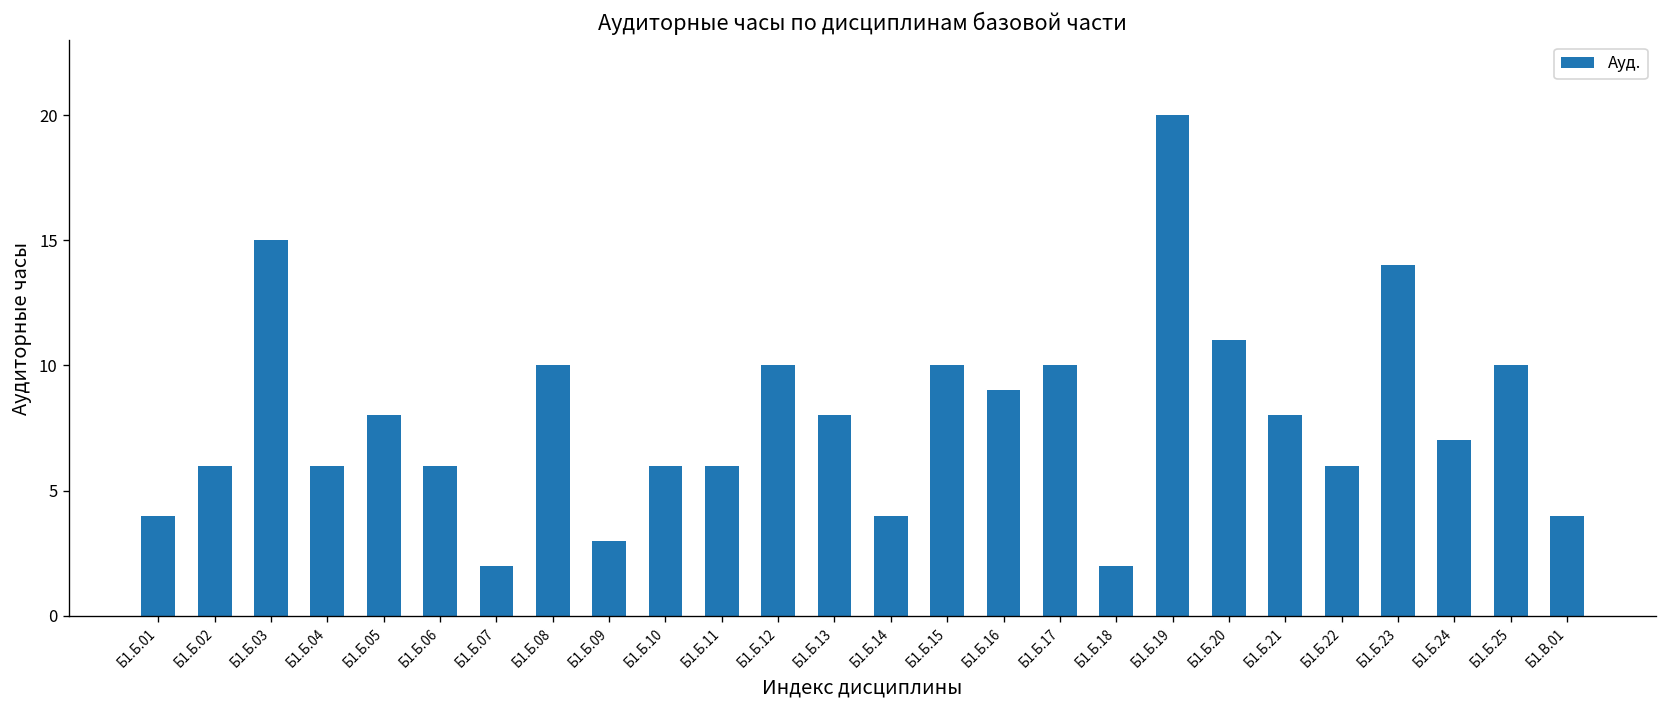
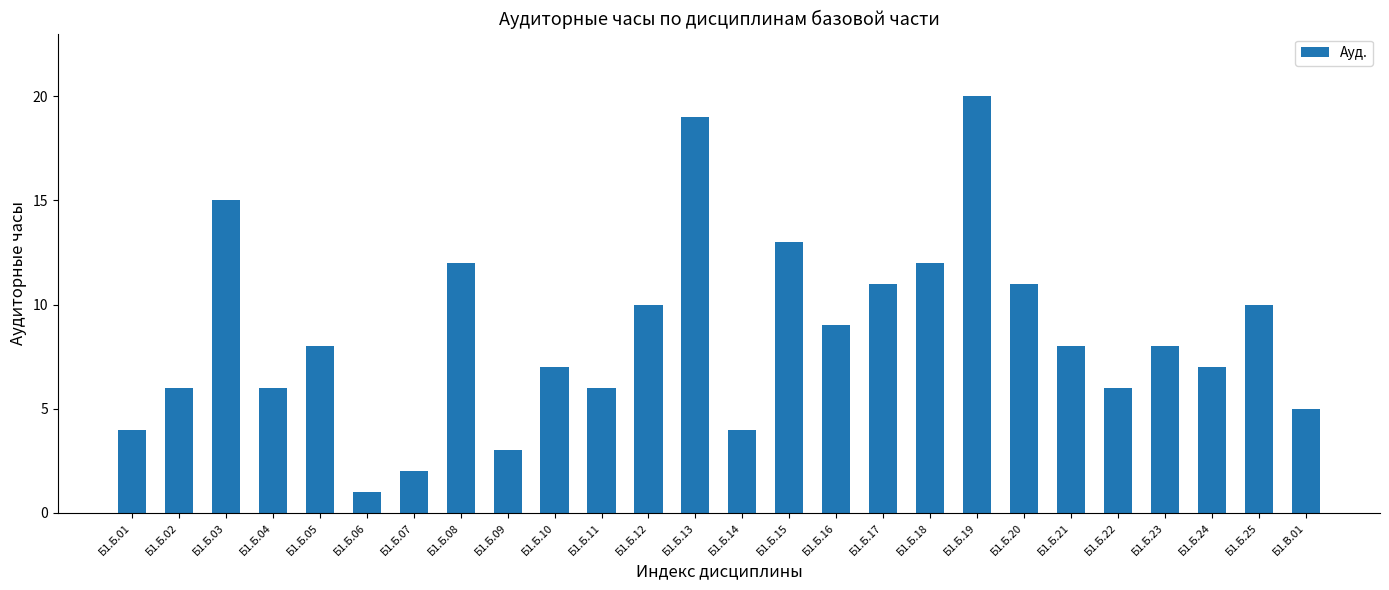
  {
    "Б1.Б.01": 4,
    "Б1.Б.02": 6,
    "Б1.Б.03": 15,
    "Б1.Б.04": 6,
    "Б1.Б.05": 8,
-   "Б1.Б.06": 6,
+   "Б1.Б.06": 1,
    "Б1.Б.07": 2,
-   "Б1.Б.08": 10,
+   "Б1.Б.08": 12,
    "Б1.Б.09": 3,
-   "Б1.Б.10": 6,
+   "Б1.Б.10": 7,
    "Б1.Б.11": 6,
    "Б1.Б.12": 10,
-   "Б1.Б.13": 8,
+   "Б1.Б.13": 19,
    "Б1.Б.14": 4,
-   "Б1.Б.15": 10,
+   "Б1.Б.15": 13,
    "Б1.Б.16": 9,
-   "Б1.Б.17": 10,
-   "Б1.Б.18": 2,
+   "Б1.Б.17": 11,
+   "Б1.Б.18": 12,
    "Б1.Б.19": 20,
    "Б1.Б.20": 11,
    "Б1.Б.21": 8,
    "Б1.Б.22": 6,
-   "Б1.Б.23": 14,
+   "Б1.Б.23": 8,
    "Б1.Б.24": 7,
    "Б1.Б.25": 10,
-   "Б1.В.01": 4
+   "Б1.В.01": 5
  }
